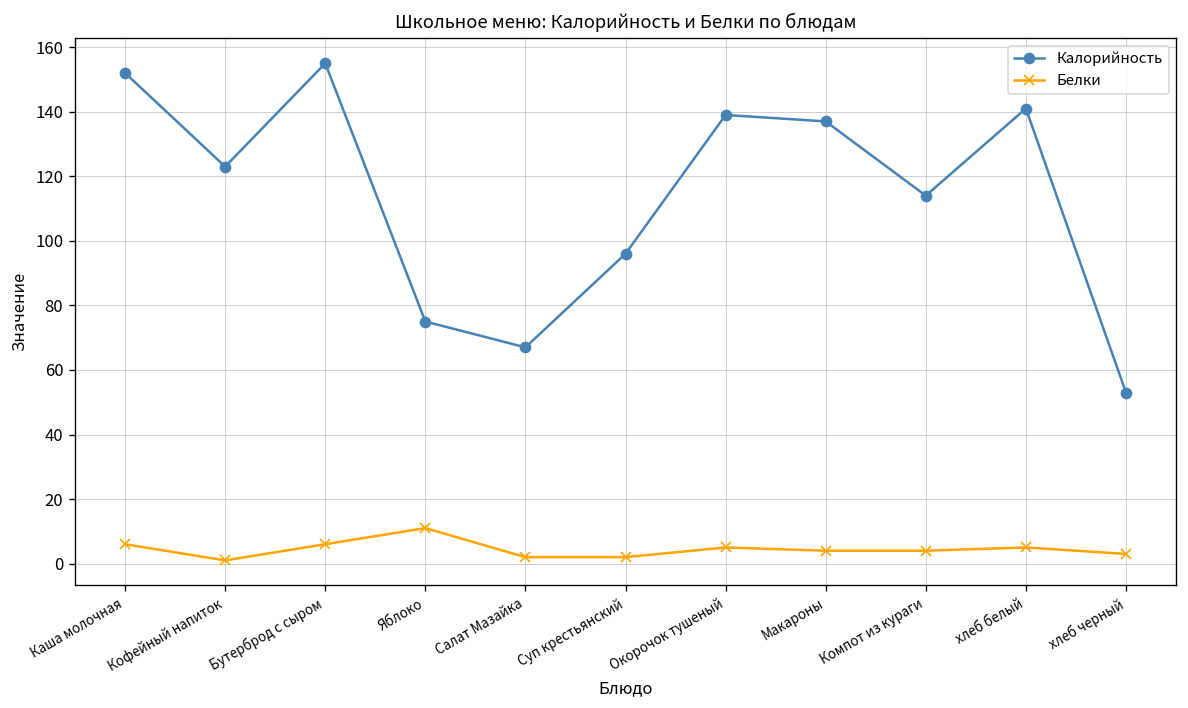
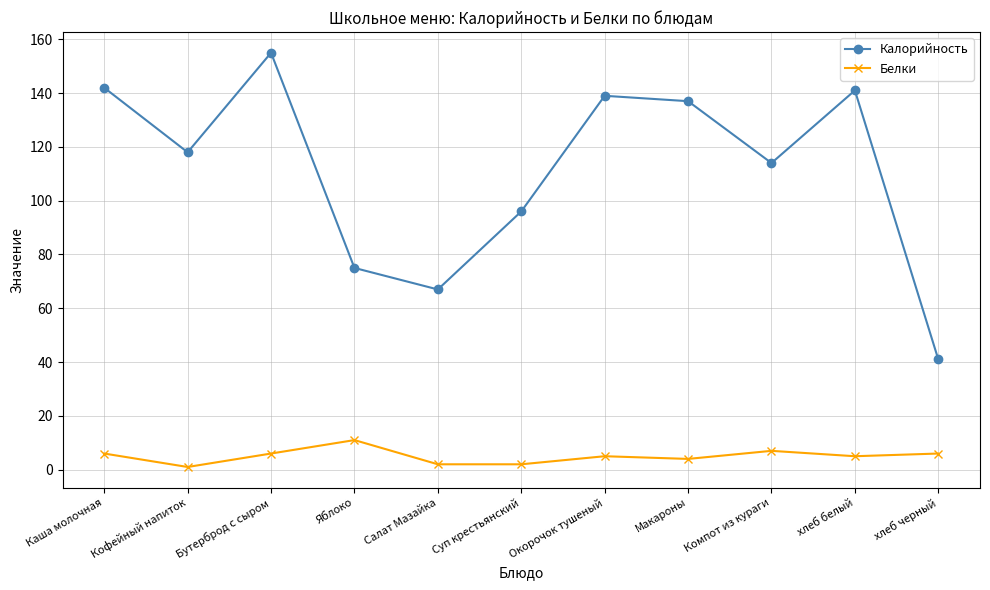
  {
    "Калорийность": {
-     "Каша молочная": 152,
-     "Кофейный напиток": 123,
+     "Каша молочная": 142,
+     "Кофейный напиток": 118,
      "Бутерброд с сыром": 155,
      "Яблоко": 75,
      "Салат Мазайка": 67,
      "Суп крестьянский": 96,
      "Окорочок тушеный": 139,
      "Макароны": 137,
      "Компот из кураги": 114,
      "хлеб белый": 141,
-     "хлеб черный": 53
+     "хлеб черный": 41
    },
    "Белки": {
      "Каша молочная": 6,
      "Кофейный напиток": 1,
      "Бутерброд с сыром": 6,
      "Яблоко": 11,
      "Салат Мазайка": 2,
      "Суп крестьянский": 2,
      "Окорочок тушеный": 5,
      "Макароны": 4,
-     "Компот из кураги": 4,
+     "Компот из кураги": 7,
      "хлеб белый": 5,
-     "хлеб черный": 3
+     "хлеб черный": 6
    }
  }
